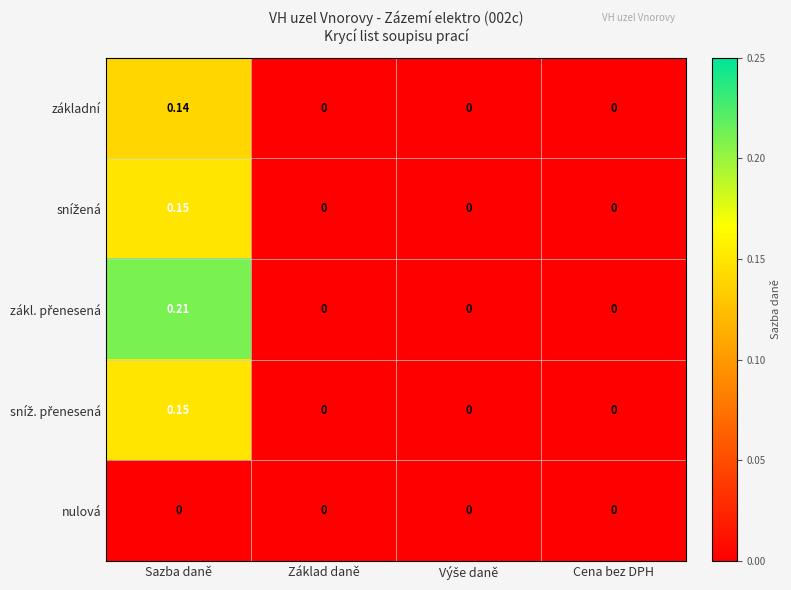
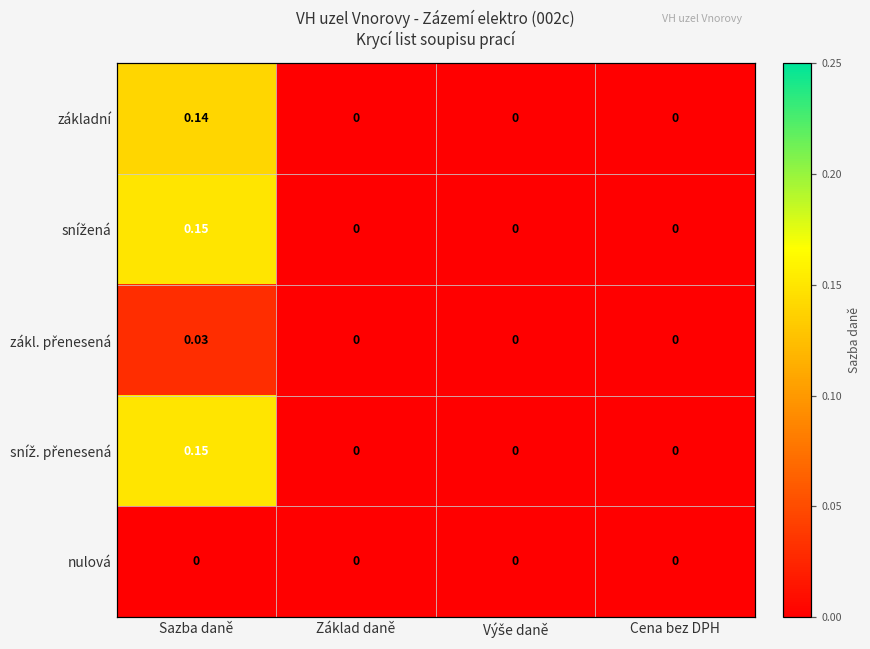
  {
    "základní": {
      "Sazba daně": 0.14,
      "Základ daně": 0,
      "Výše daně": 0,
      "Cena bez DPH": 0
    },
    "snížená": {
      "Sazba daně": 0.15,
      "Základ daně": 0,
      "Výše daně": 0,
      "Cena bez DPH": 0
    },
    "zákl. přenesená": {
-     "Sazba daně": 0.21,
+     "Sazba daně": 0.03,
      "Základ daně": 0,
      "Výše daně": 0,
      "Cena bez DPH": 0
    },
    "sníž. přenesená": {
      "Sazba daně": 0.15,
      "Základ daně": 0,
      "Výše daně": 0,
      "Cena bez DPH": 0
    },
    "nulová": {
      "Sazba daně": 0,
      "Základ daně": 0,
      "Výše daně": 0,
      "Cena bez DPH": 0
    }
  }
